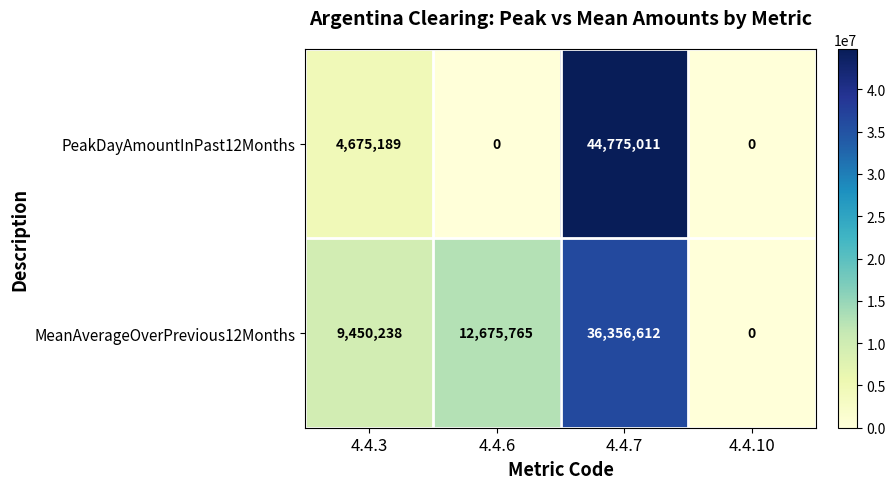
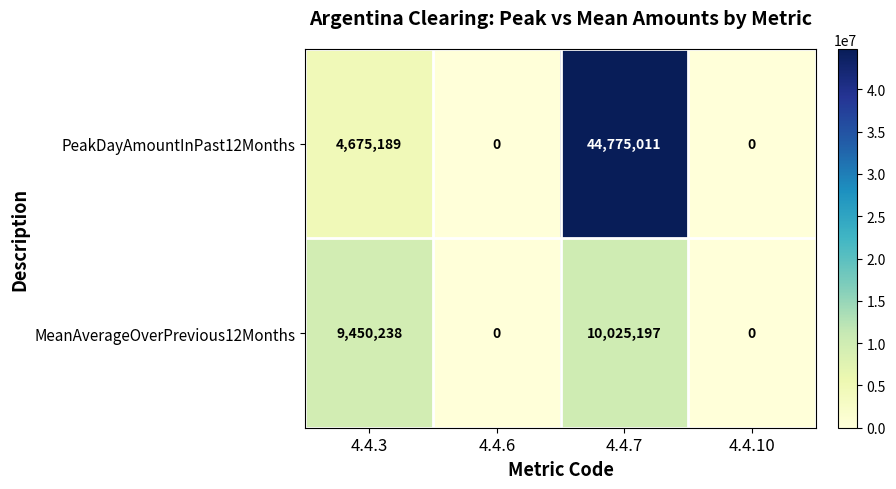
  {
    "PeakDayAmountInPast12Months": {
      "4.4.3": "4,675,189",
      "4.4.6": "0",
      "4.4.7": "44,775,011",
      "4.4.10": "0"
    },
    "MeanAverageOverPrevious12Months": {
      "4.4.3": "9,450,238",
-     "4.4.6": "12,675,765",
-     "4.4.7": "36,356,612",
+     "4.4.6": "0",
+     "4.4.7": "10,025,197",
      "4.4.10": "0"
    }
  }
